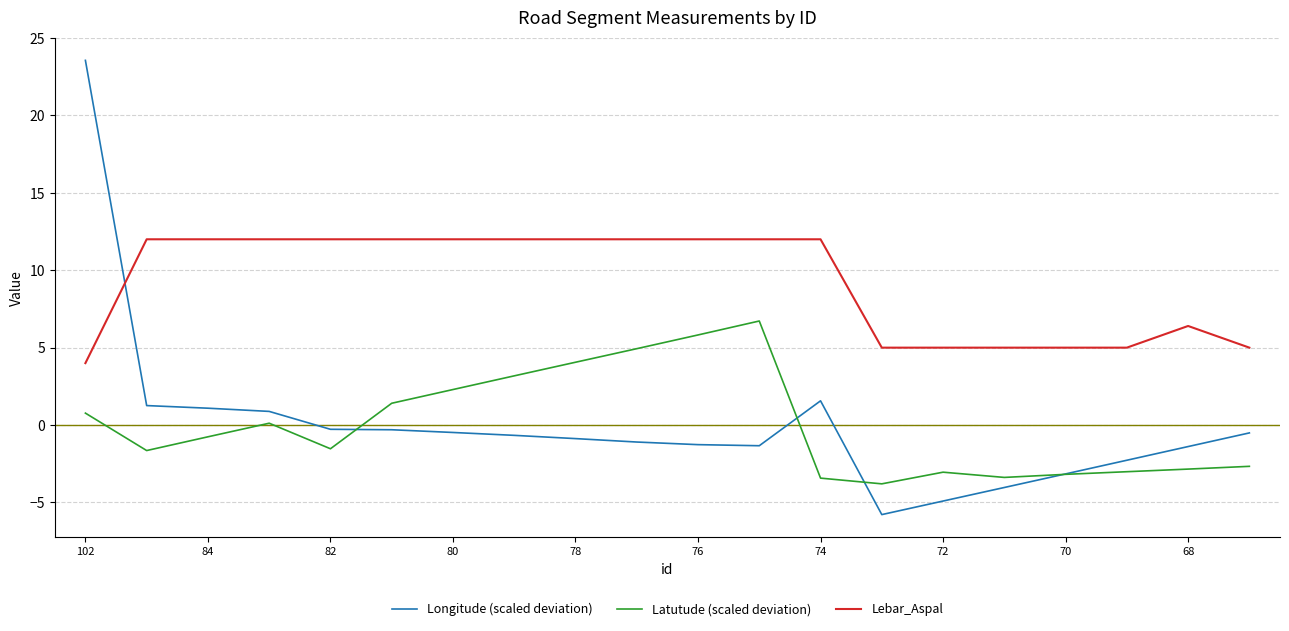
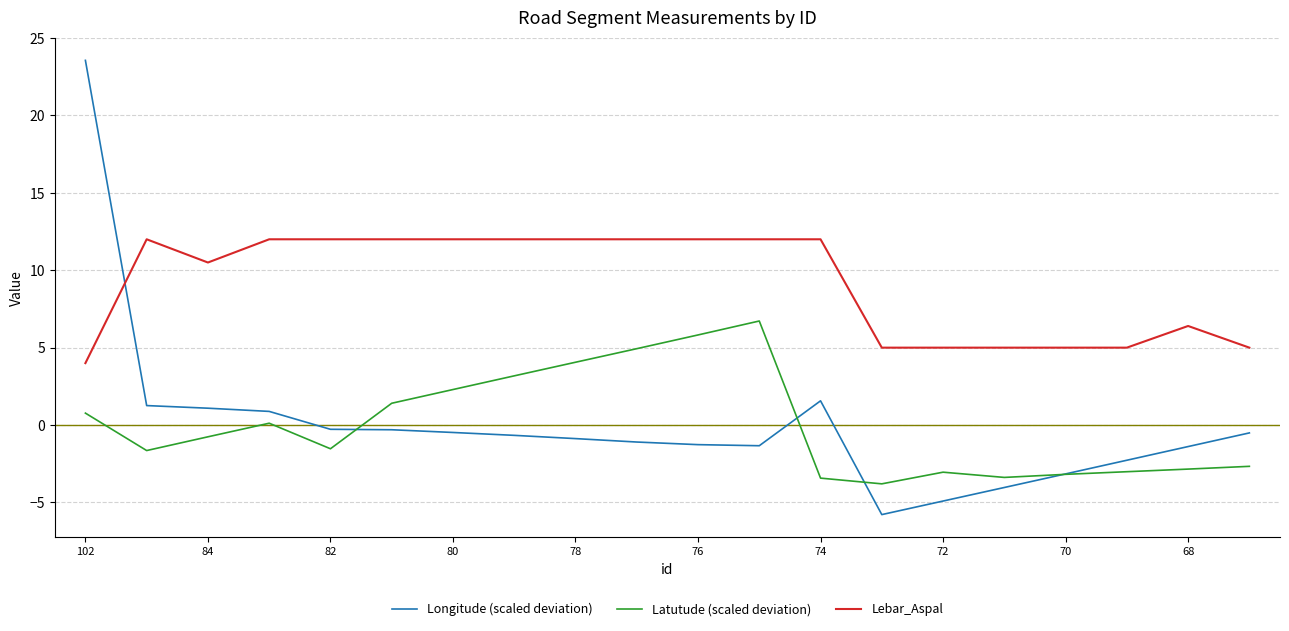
  {
    "Longitude (scaled deviation)": {
      "102": 23.6,
      "84": 1.1,
      "82": -0.3,
      "80": -0.5,
      "78": -0.9,
      "76": -1.3,
      "74": 1.6,
      "72": -4.9,
      "68": -1.4
    },
    "Latutude (scaled deviation)": {
      "102": 0.8,
      "84": -0.8,
      "82": -1.5,
      "80": 2.3,
      "78": 4.1,
      "76": 5.8,
      "74": -3.4,
      "72": -3.0,
      "68": -2.8
    },
    "Lebar_Aspal": {
      "102": 4.0,
-     "84": 12.0,
+     "84": 10.5,
      "82": 12.0,
      "80": 12.0,
      "78": 12.0,
      "76": 12.0,
      "74": 12.0,
      "72": 5.0,
      "70": 5.0,
      "68": 6.4
    }
  }
